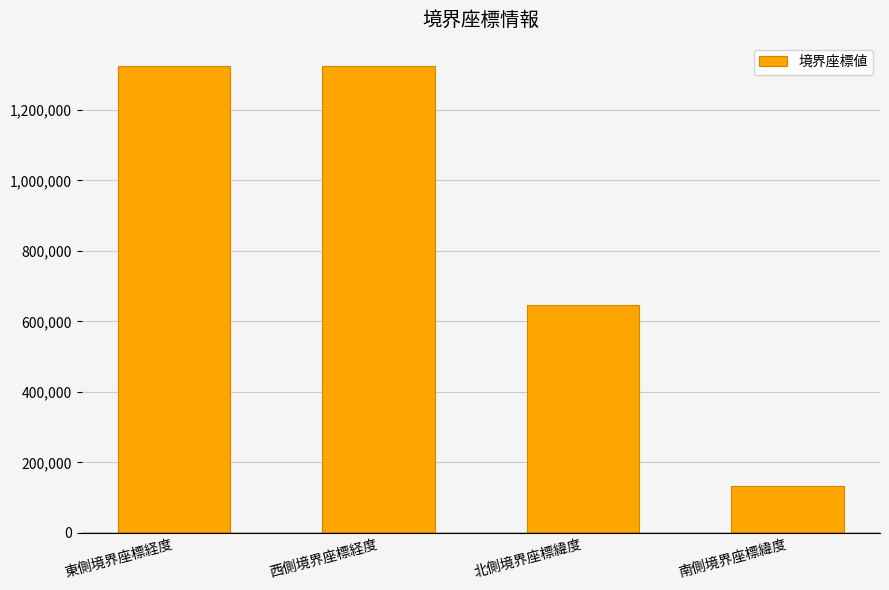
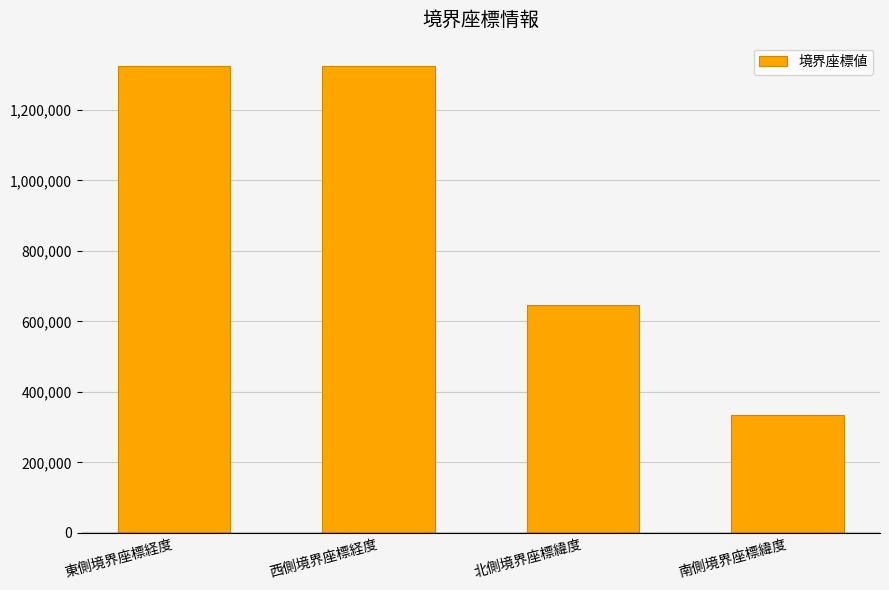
  {
    "東側境界座標経度": "1,320,000",
    "西側境界座標経度": "1,320,000",
    "北側境界座標緯度": "650,000",
-   "南側境界座標緯度": "130,000"
+   "南側境界座標緯度": "340,000"
  }
